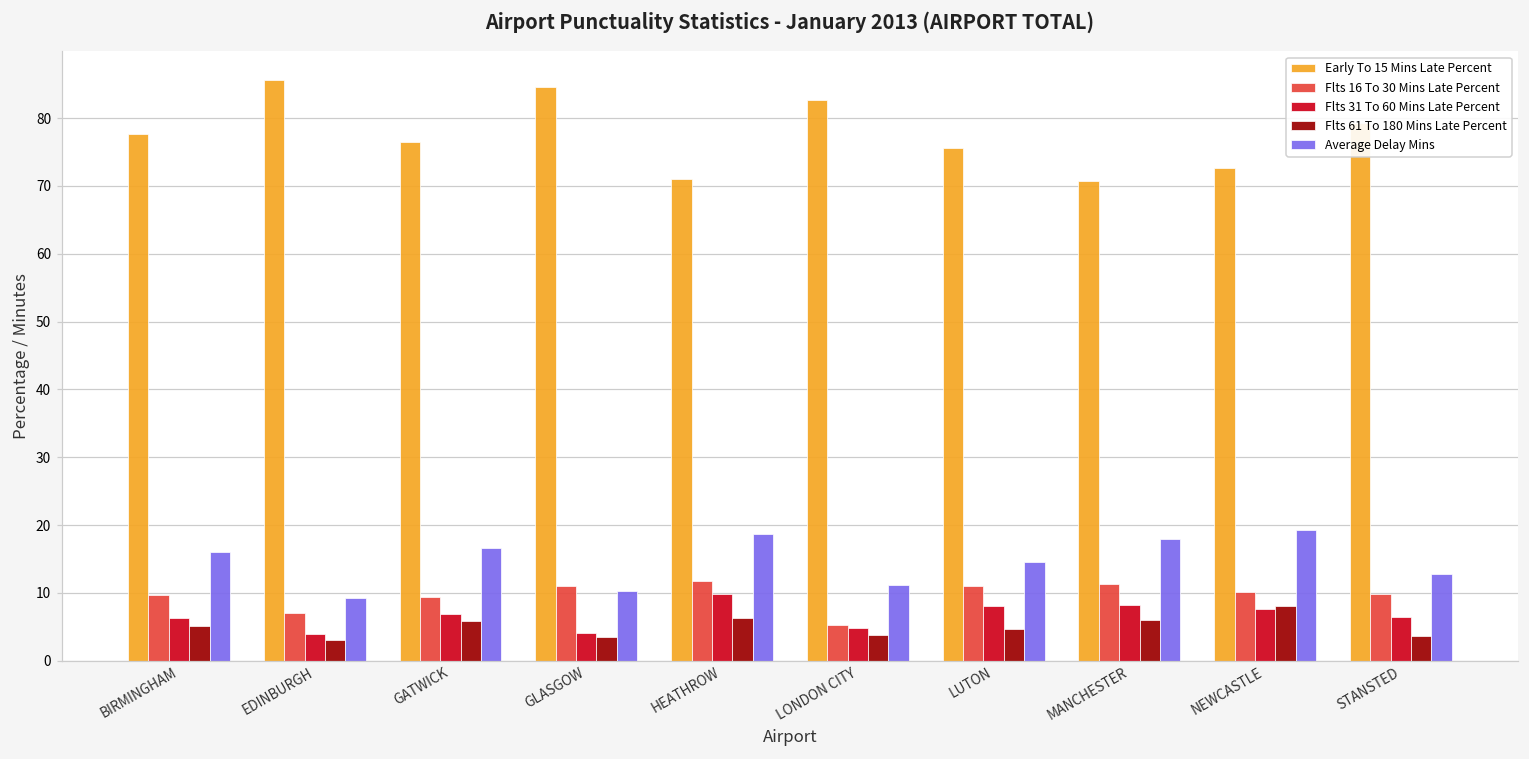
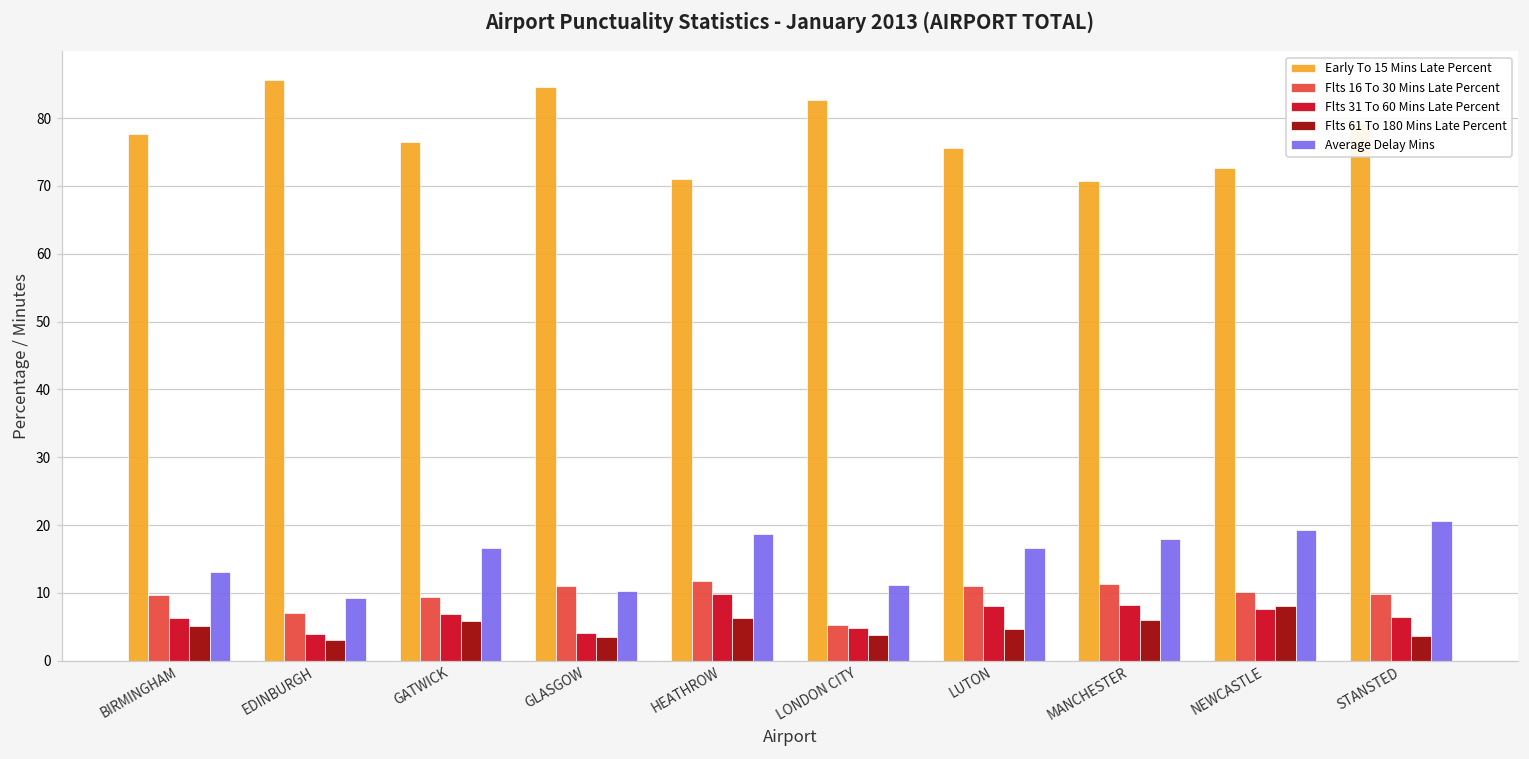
  {
    "Early To 15 Mins Late Percent": {
      "BIRMINGHAM": 78,
      "EDINBURGH": 86,
      "GATWICK": 76,
      "GLASGOW": 85,
      "HEATHROW": 71,
      "LONDON CITY": 83,
      "LUTON": 76,
      "MANCHESTER": 71,
      "NEWCASTLE": 73
    },
    "Flts 16 To 30 Mins Late Percent": {
      "BIRMINGHAM": 10,
      "EDINBURGH": 7,
      "GATWICK": 9,
      "GLASGOW": 11,
      "HEATHROW": 12,
      "LONDON CITY": 5,
      "LUTON": 11,
      "MANCHESTER": 11,
      "NEWCASTLE": 10,
      "STANSTED": 10
    },
    "Average Delay Mins": {
-     "BIRMINGHAM": 16,
+     "BIRMINGHAM": 13,
      "EDINBURGH": 9,
      "GATWICK": 17,
      "GLASGOW": 10,
      "HEATHROW": 19,
      "LONDON CITY": 11,
-     "LUTON": 14,
+     "LUTON": 17,
      "MANCHESTER": 18,
      "NEWCASTLE": 19,
-     "STANSTED": 13
+     "STANSTED": 21
    }
  }
